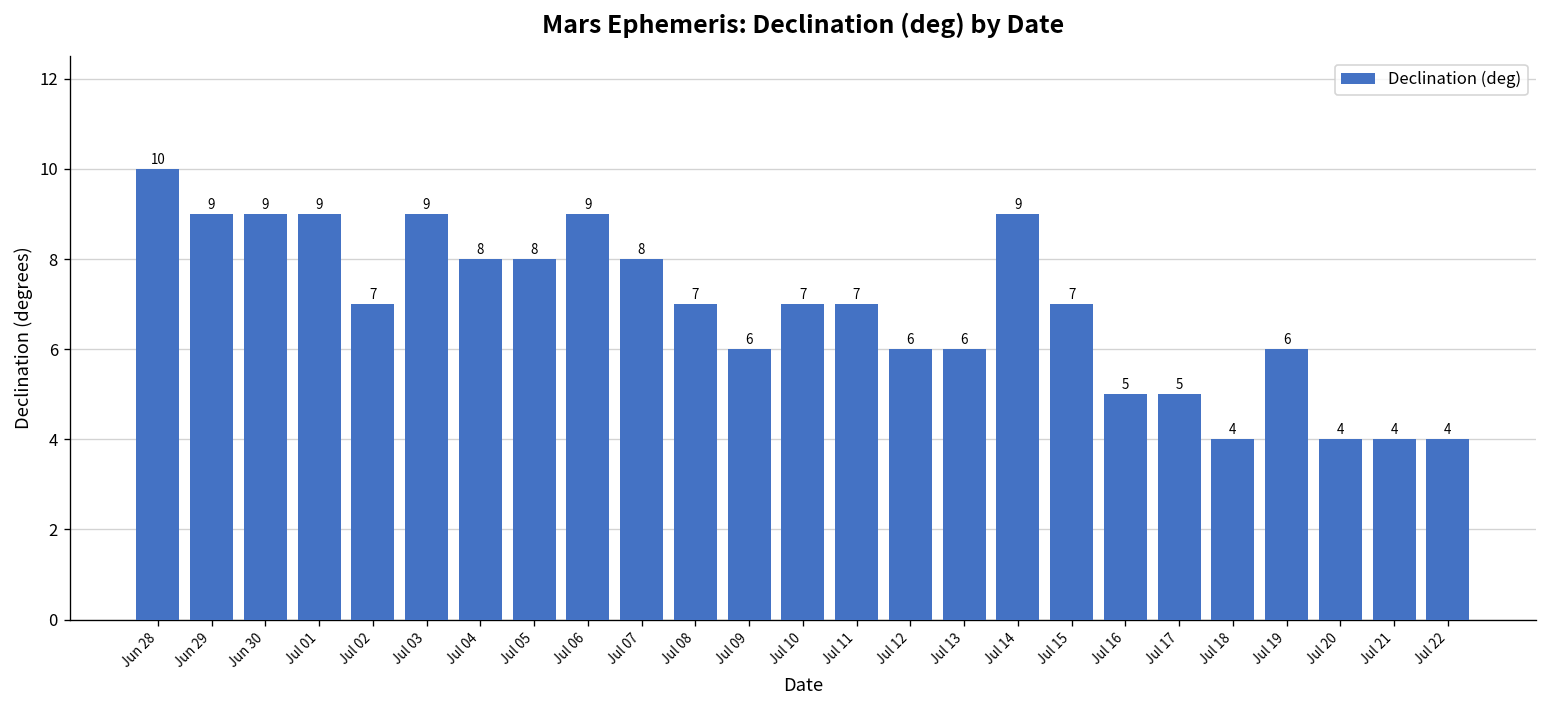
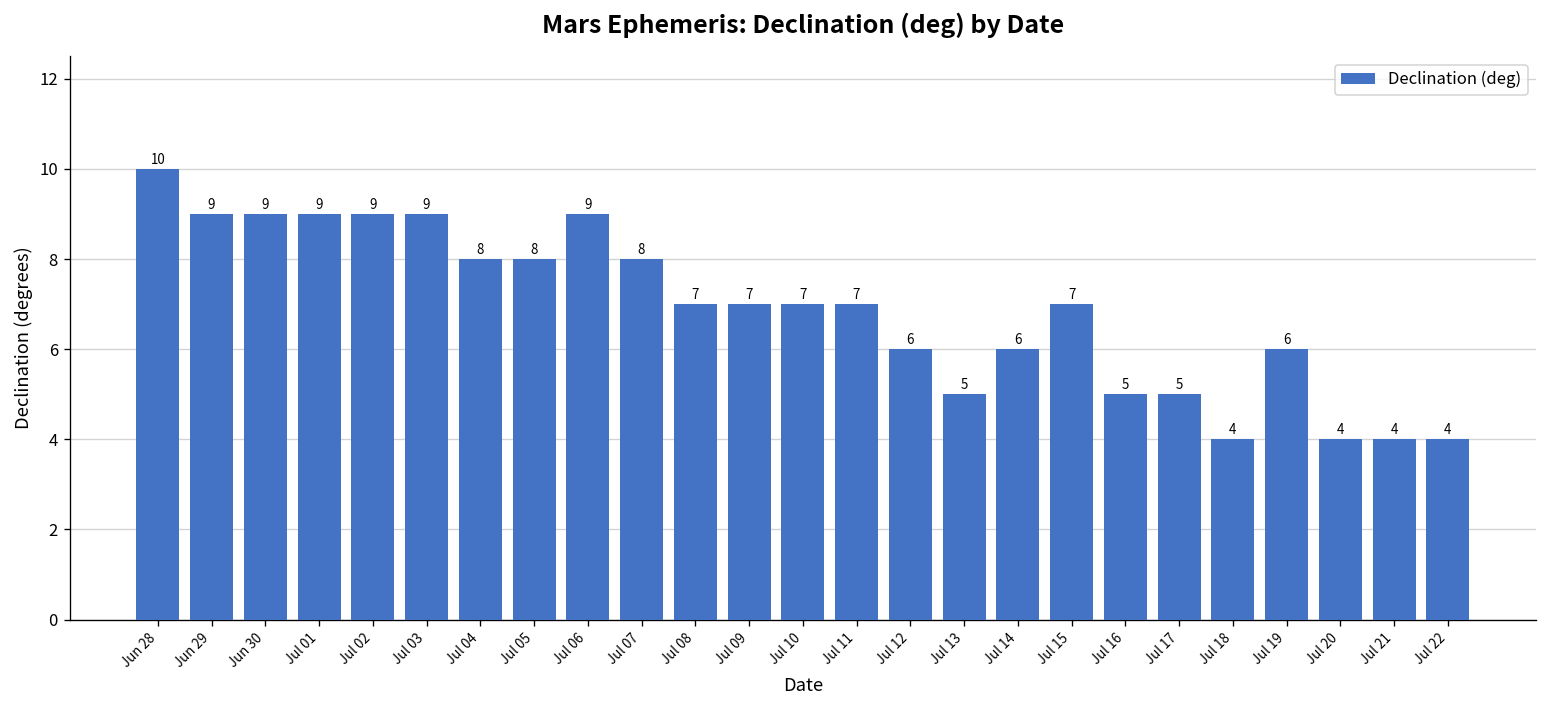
  {
    "Jun 28": 10,
    "Jun 29": 9,
    "Jun 30": 9,
    "Jul 01": 9,
-   "Jul 02": 7,
+   "Jul 02": 9,
    "Jul 03": 9,
    "Jul 04": 8,
    "Jul 05": 8,
    "Jul 06": 9,
    "Jul 07": 8,
    "Jul 08": 7,
-   "Jul 09": 6,
+   "Jul 09": 7,
    "Jul 10": 7,
    "Jul 11": 7,
    "Jul 12": 6,
-   "Jul 13": 6,
-   "Jul 14": 9,
+   "Jul 13": 5,
+   "Jul 14": 6,
    "Jul 15": 7,
    "Jul 16": 5,
    "Jul 17": 5,
    "Jul 18": 4,
    "Jul 19": 6,
    "Jul 20": 4,
    "Jul 21": 4,
    "Jul 22": 4
  }
